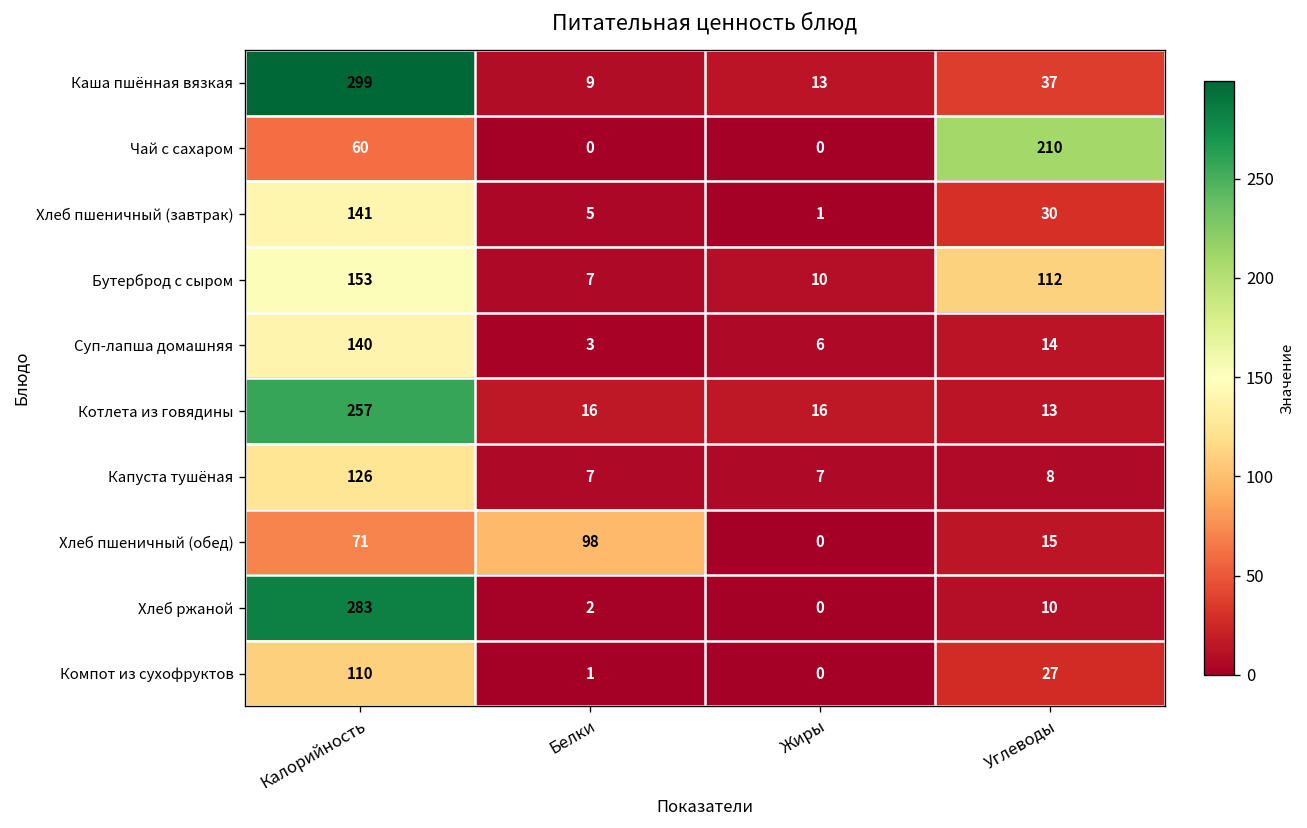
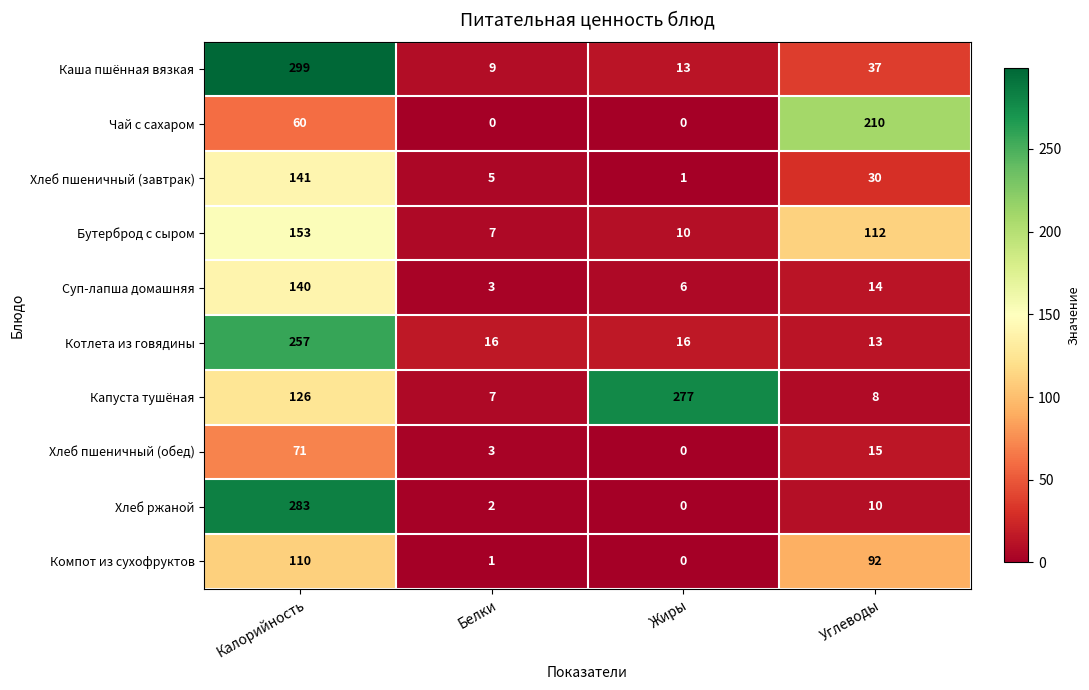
  {
    "Каша пшённая вязкая": {
      "Калорийность": 299,
      "Белки": 9,
      "Жиры": 13,
      "Углеводы": 37
    },
    "Чай с сахаром": {
      "Калорийность": 60,
      "Белки": 0,
      "Жиры": 0,
      "Углеводы": 210
    },
    "Хлеб пшеничный (завтрак)": {
      "Калорийность": 141,
      "Белки": 5,
      "Жиры": 1,
      "Углеводы": 30
    },
    "Бутерброд с сыром": {
      "Калорийность": 153,
      "Белки": 7,
      "Жиры": 10,
      "Углеводы": 112
    },
    "Суп-лапша домашняя": {
      "Калорийность": 140,
      "Белки": 3,
      "Жиры": 6,
      "Углеводы": 14
    },
    "Котлета из говядины": {
      "Калорийность": 257,
      "Белки": 16,
      "Жиры": 16,
      "Углеводы": 13
    },
    "Капуста тушёная": {
      "Калорийность": 126,
      "Белки": 7,
-     "Жиры": 7,
+     "Жиры": 277,
      "Углеводы": 8
    },
    "Хлеб пшеничный (обед)": {
      "Калорийность": 71,
-     "Белки": 98,
+     "Белки": 3,
      "Жиры": 0,
      "Углеводы": 15
    },
    "Хлеб ржаной": {
      "Калорийность": 283,
      "Белки": 2,
      "Жиры": 0,
      "Углеводы": 10
    },
    "Компот из сухофруктов": {
      "Калорийность": 110,
      "Белки": 1,
      "Жиры": 0,
-     "Углеводы": 27
+     "Углеводы": 92
    }
  }
